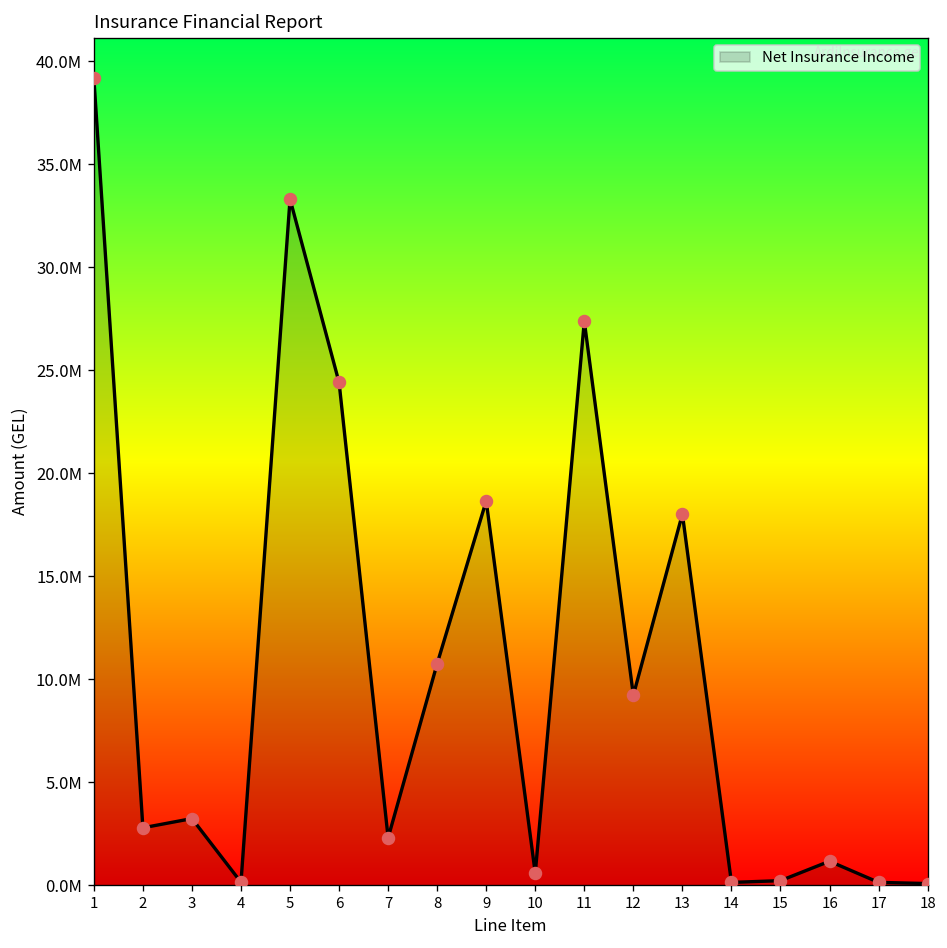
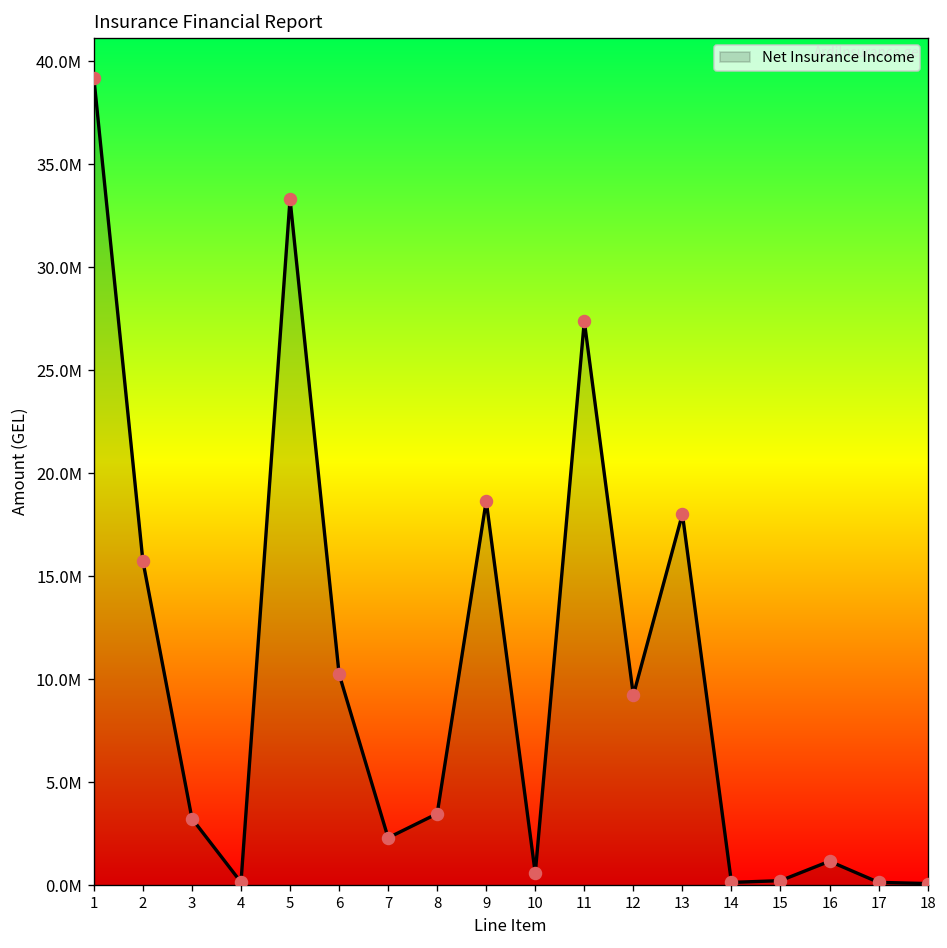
  {
    "1": 39200000,
-   "2": 2800000,
+   "2": 15700000,
    "3": 3200000,
    "4": 100000,
    "5": 33300000,
-   "6": 24400000,
+   "6": 10300000,
    "7": 2300000,
-   "8": 10800000,
+   "8": 3500000,
    "9": 18700000,
    "10": 600000,
    "11": 27400000,
    "12": 9200000,
    "13": 18000000,
    "14": 100000,
    "15": 200000,
    "16": 1200000,
    "17": 100000,
    "18": 100000
  }
